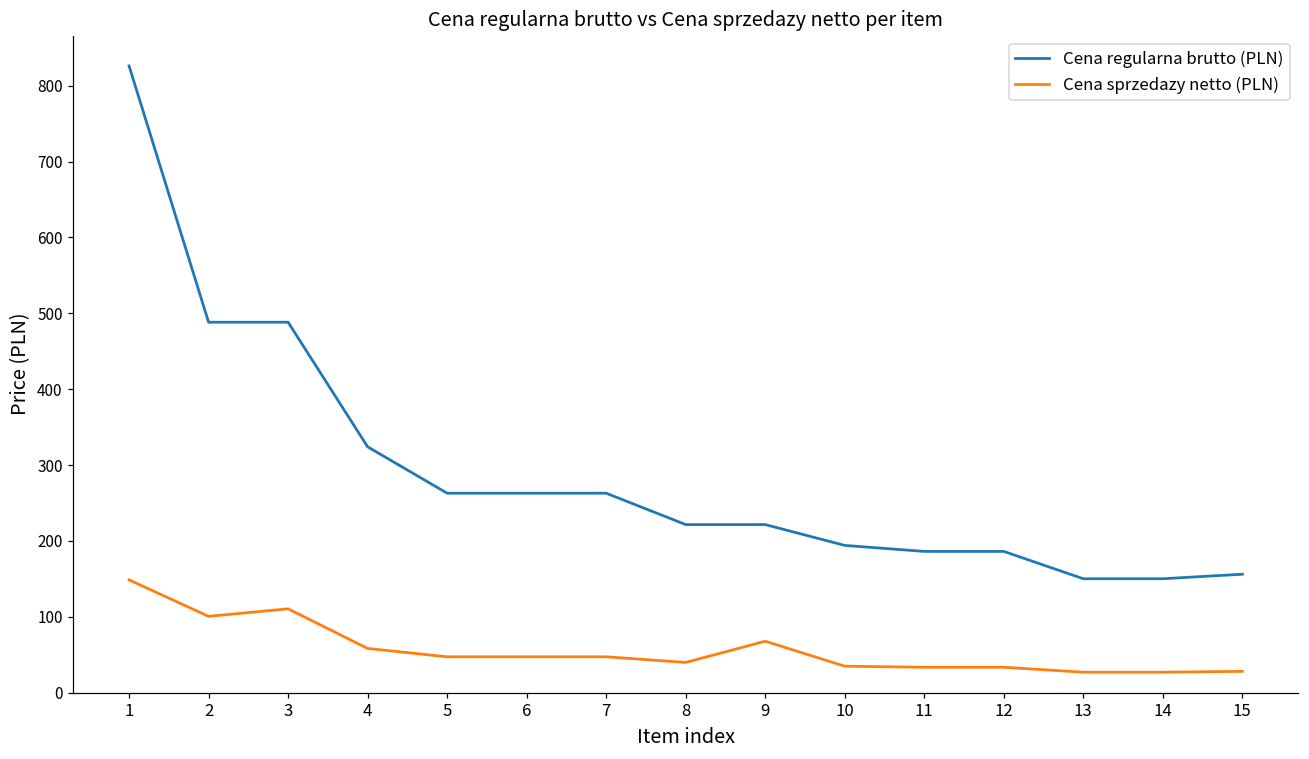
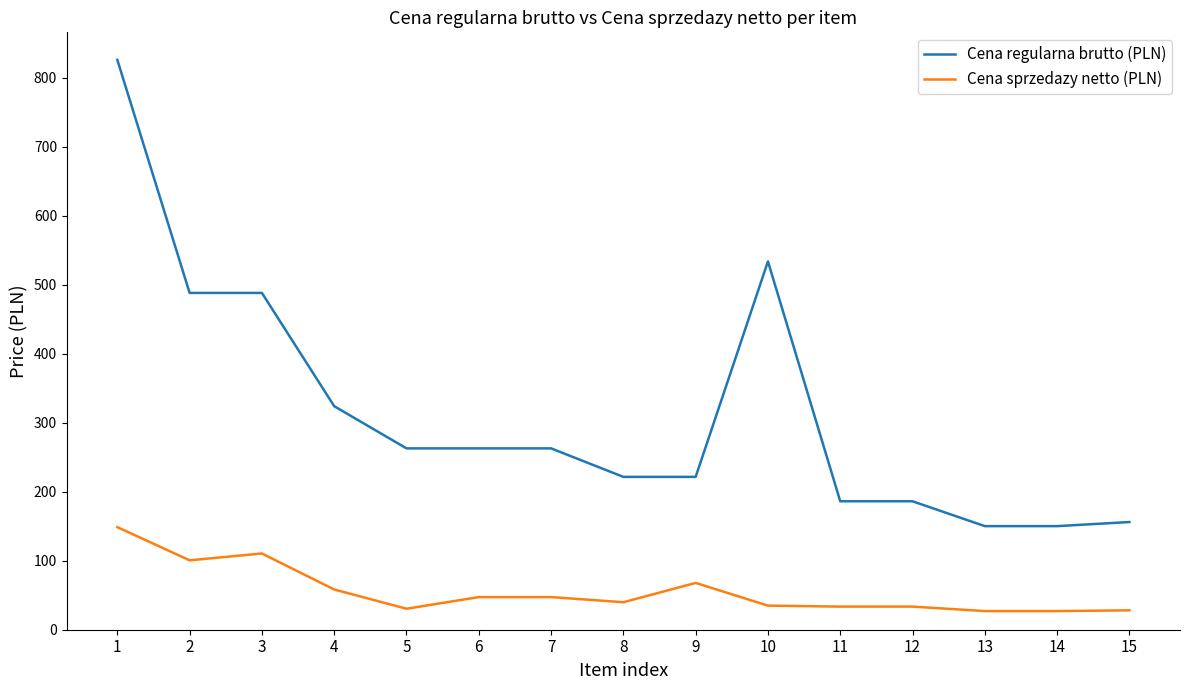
  {
    "Cena regularna brutto (PLN)": {
      "1": 830,
      "2": 490,
      "3": 490,
      "4": 320,
      "5": 260,
      "6": 260,
      "7": 260,
      "8": 220,
      "9": 220,
-     "10": 190,
+     "10": 530,
      "11": 190,
      "12": 190,
      "13": 150,
      "14": 150,
      "15": 160
    },
    "Cena sprzedazy netto (PLN)": {
      "1": 150,
      "2": 100,
      "3": 110,
      "4": 60,
-     "5": 50,
+     "5": 30,
      "6": 50,
      "7": 50,
      "8": 40,
      "9": 70,
      "10": 30,
      "11": 30,
      "12": 30,
      "13": 30,
      "14": 30,
      "15": 30
    }
  }
